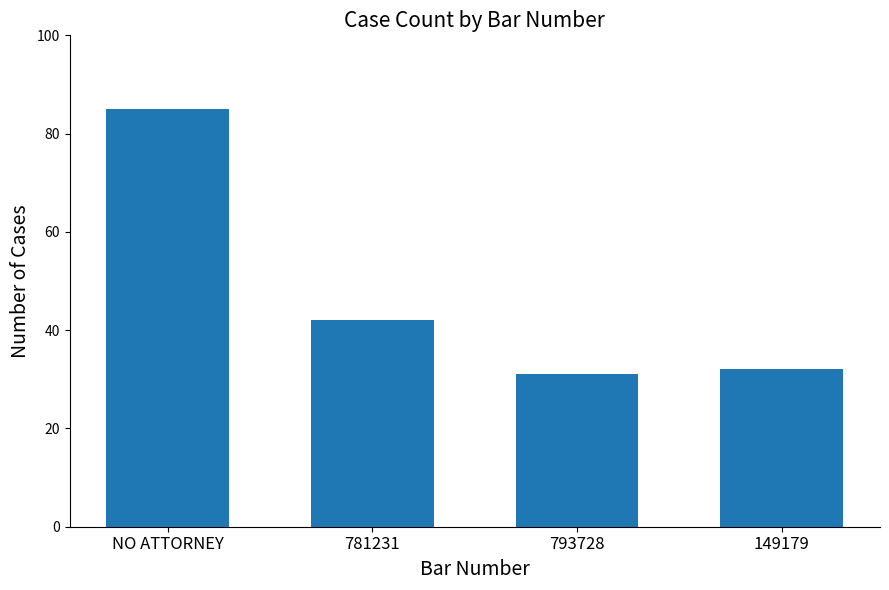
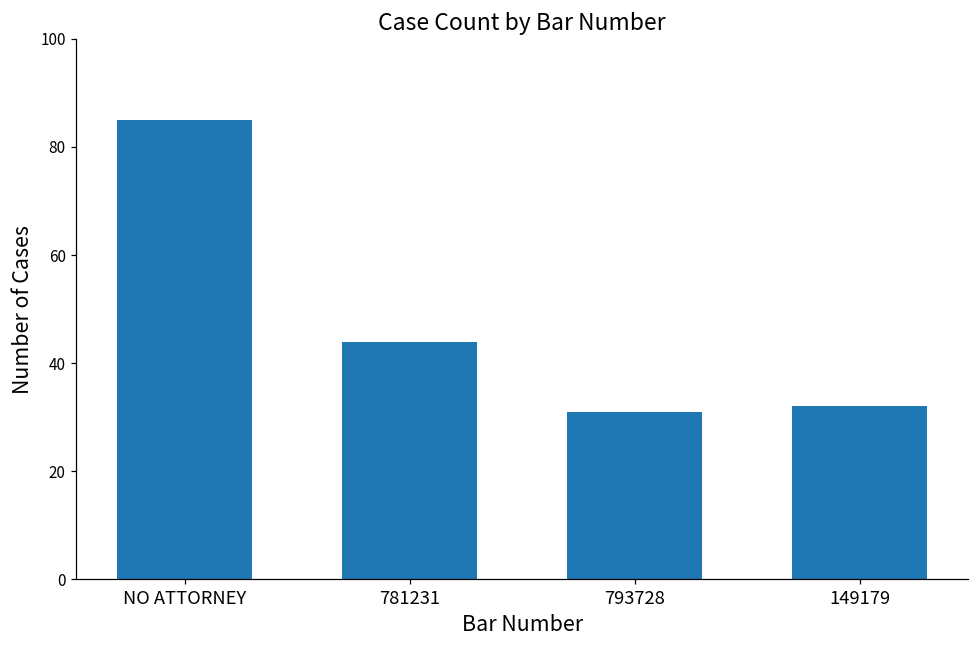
  {
    "NO ATTORNEY": 85,
-   "781231": 42,
+   "781231": 44,
    "793728": 31,
    "149179": 32
  }
